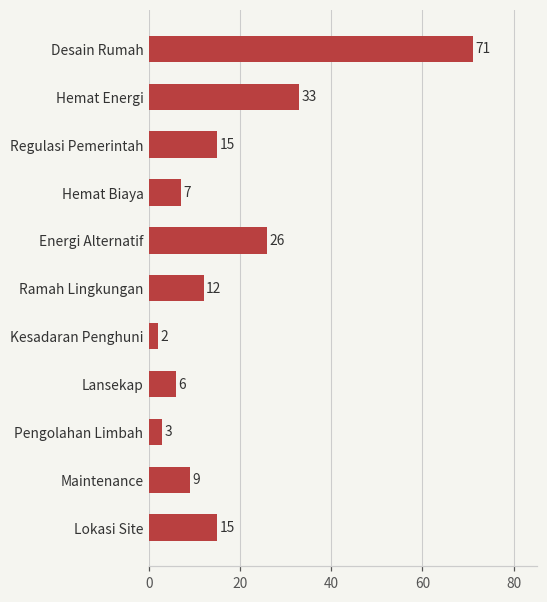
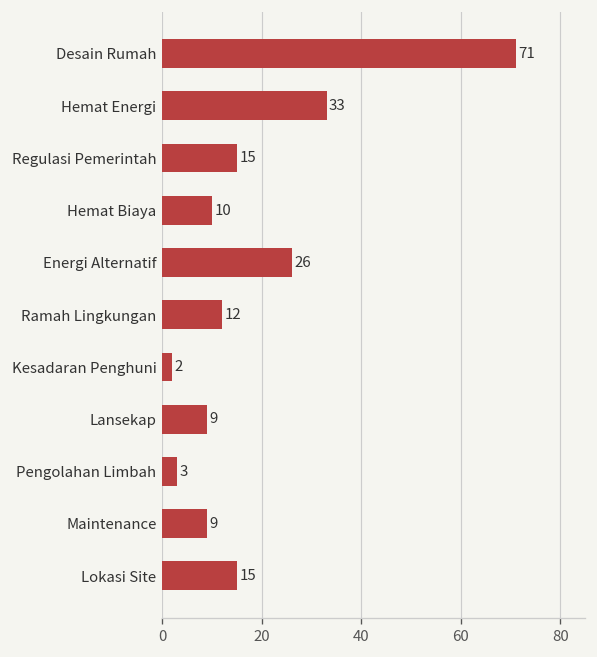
  {
    "Desain Rumah": 71,
    "Hemat Energi": 33,
    "Regulasi Pemerintah": 15,
-   "Hemat Biaya": 7,
+   "Hemat Biaya": 10,
    "Energi Alternatif": 26,
    "Ramah Lingkungan": 12,
    "Kesadaran Penghuni": 2,
-   "Lansekap": 6,
+   "Lansekap": 9,
    "Pengolahan Limbah": 3,
    "Maintenance": 9,
    "Lokasi Site": 15
  }
